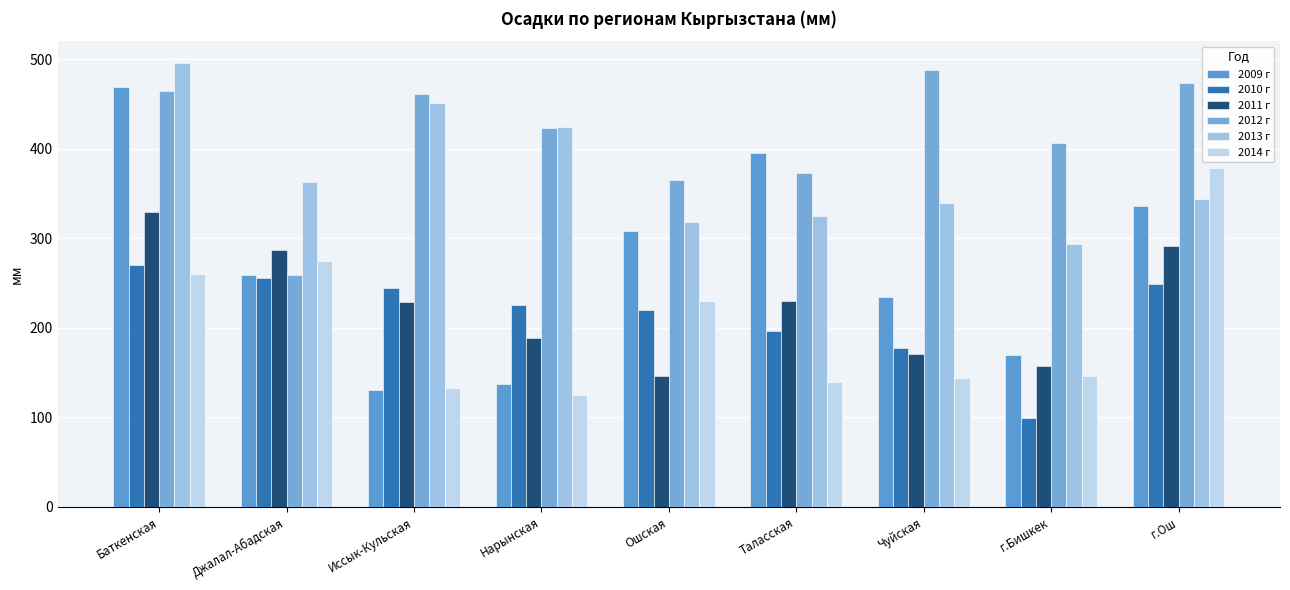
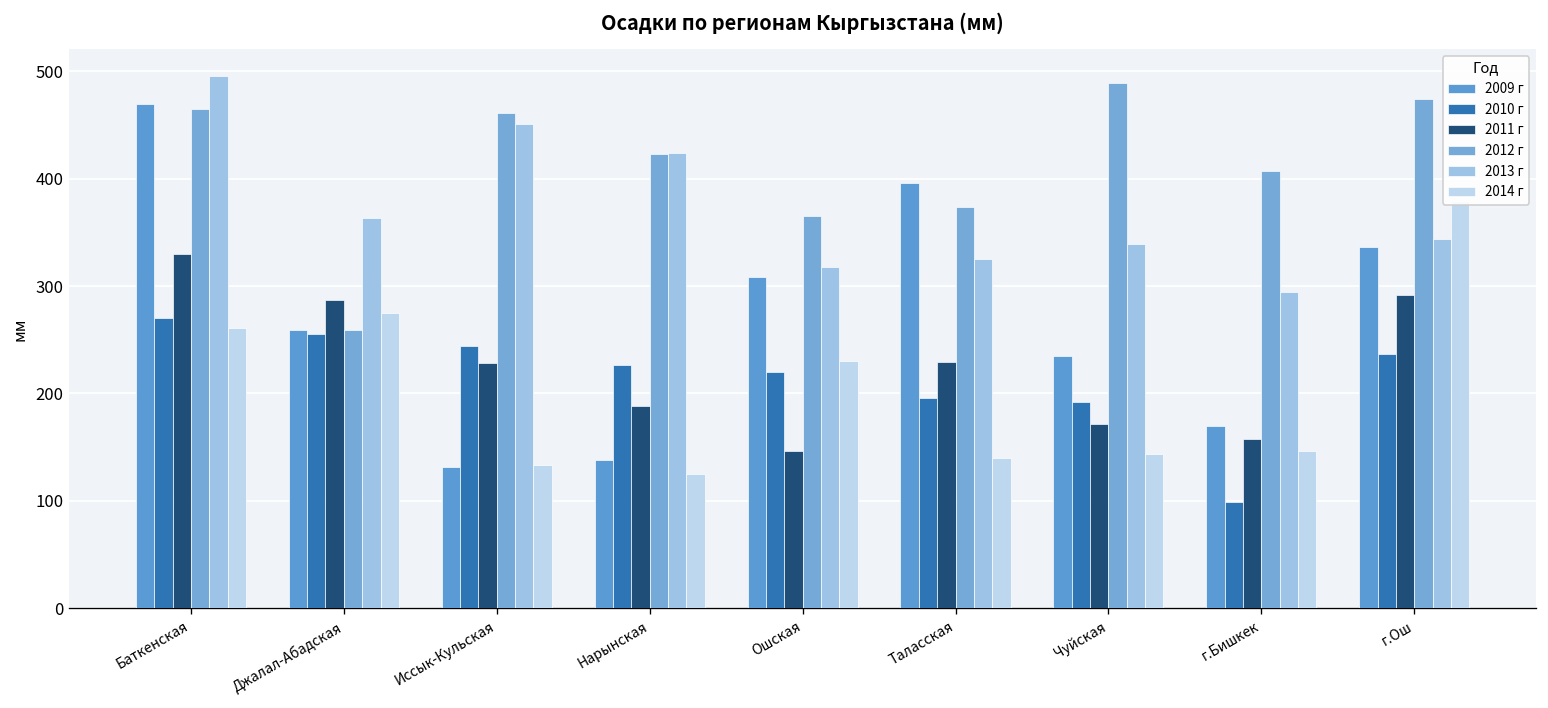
  {
    "2010 г": {
      "Баткенская": 270,
      "Джалал-Абадская": 260,
      "Иссык-Кульская": 240,
      "Нарынская": 230,
      "Ошская": 220,
      "Таласская": 200,
-     "Чуйская": 180,
+     "Чуйская": 190,
      "г.Бишкек": 100,
-     "г.Ош": 250
+     "г.Ош": 240
    },
    "2011 г": {
      "Баткенская": 330,
      "Джалал-Абадская": 290,
      "Иссык-Кульская": 230,
      "Нарынская": 190,
      "Ошская": 150,
      "Таласская": 230,
      "Чуйская": 170,
      "г.Бишкек": 160,
      "г.Ош": 290
    }
  }
